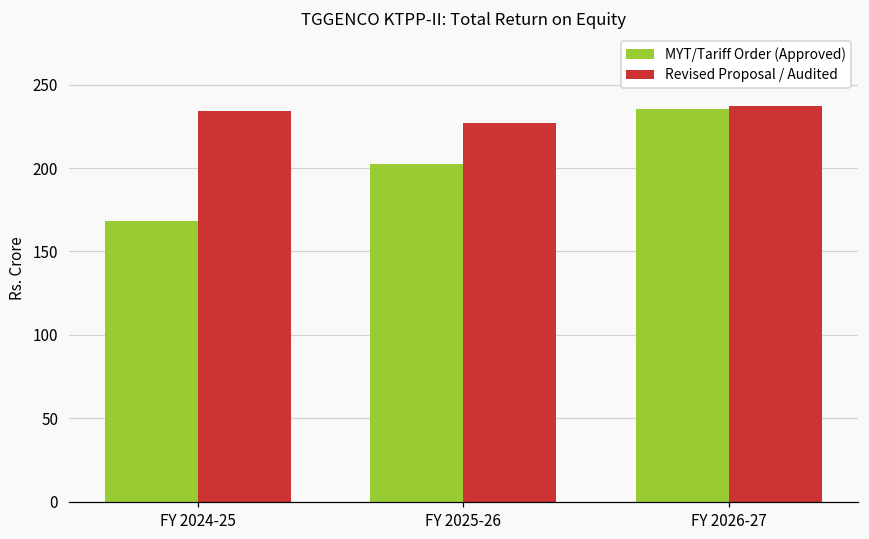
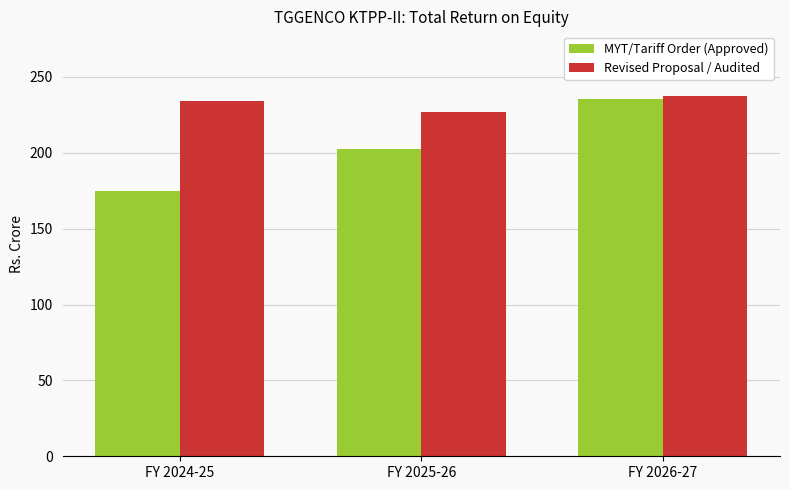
  {
    "MYT/Tariff Order (Approved)": {
-     "FY 2024-25": 169,
+     "FY 2024-25": 175,
      "FY 2025-26": 202,
      "FY 2026-27": 236
    },
    "Revised Proposal / Audited": {
      "FY 2024-25": 234,
      "FY 2025-26": 227,
      "FY 2026-27": 237
    }
  }
